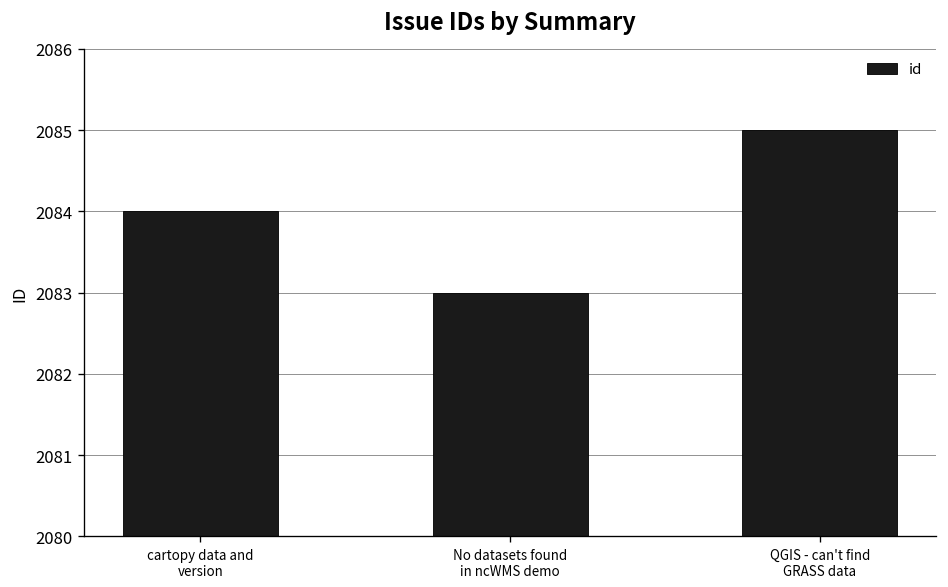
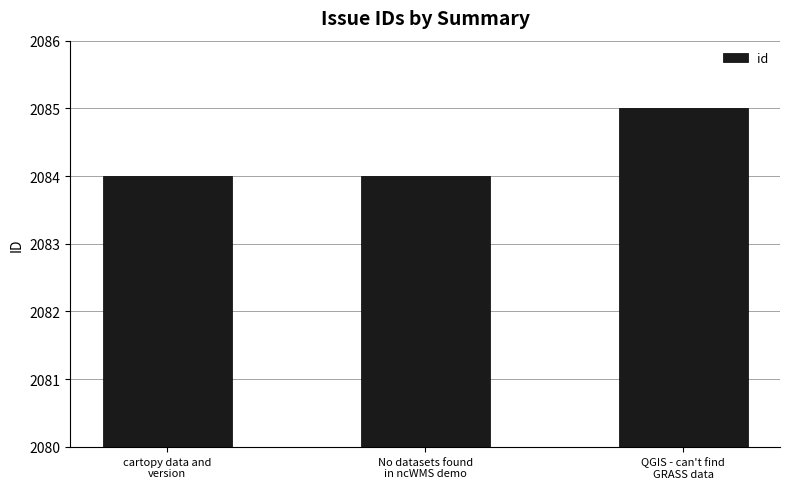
  {
    "cartopy data and version": 2084,
-   "No datasets found in ncWMS demo": 2083,
+   "No datasets found in ncWMS demo": 2084,
    "QGIS - can't find GRASS data": 2085
  }
